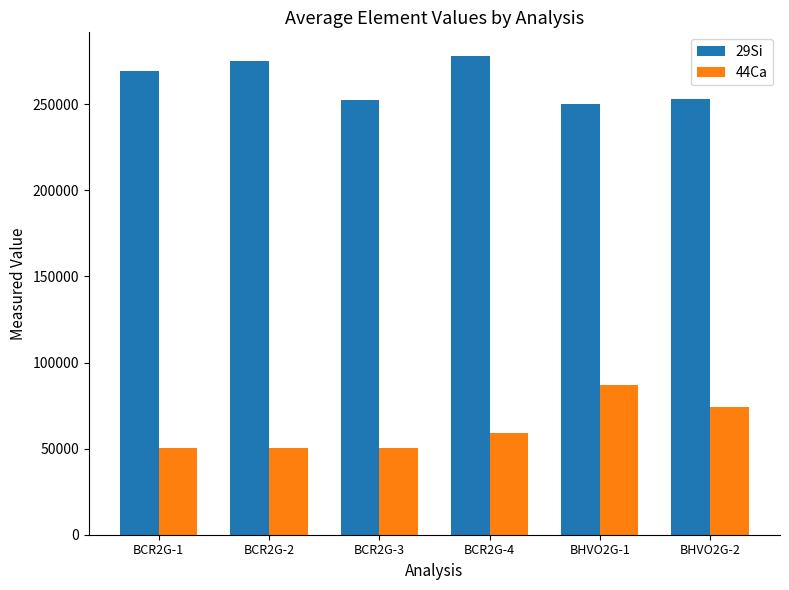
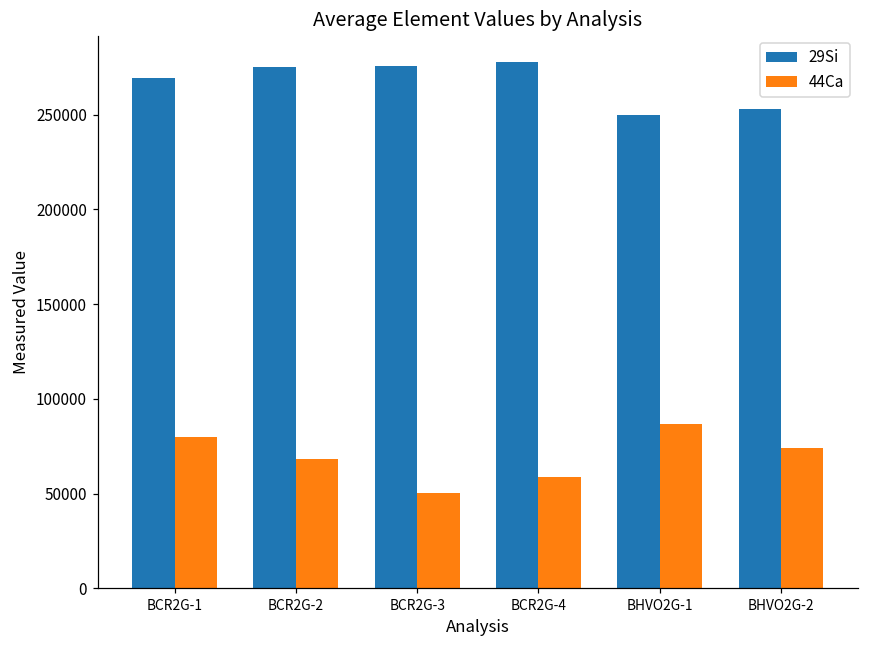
  {
    "29Si": {
      "BCR2G-1": 270000,
      "BCR2G-2": 275000,
-     "BCR2G-3": 252000,
+     "BCR2G-3": 276000,
      "BCR2G-4": 278000,
      "BHVO2G-1": 250000,
      "BHVO2G-2": 253000
    },
    "44Ca": {
-     "BCR2G-1": 51000,
-     "BCR2G-2": 51000,
+     "BCR2G-1": 80000,
+     "BCR2G-2": 68000,
      "BCR2G-3": 51000,
      "BCR2G-4": 59000,
      "BHVO2G-1": 87000,
      "BHVO2G-2": 74000
    }
  }
